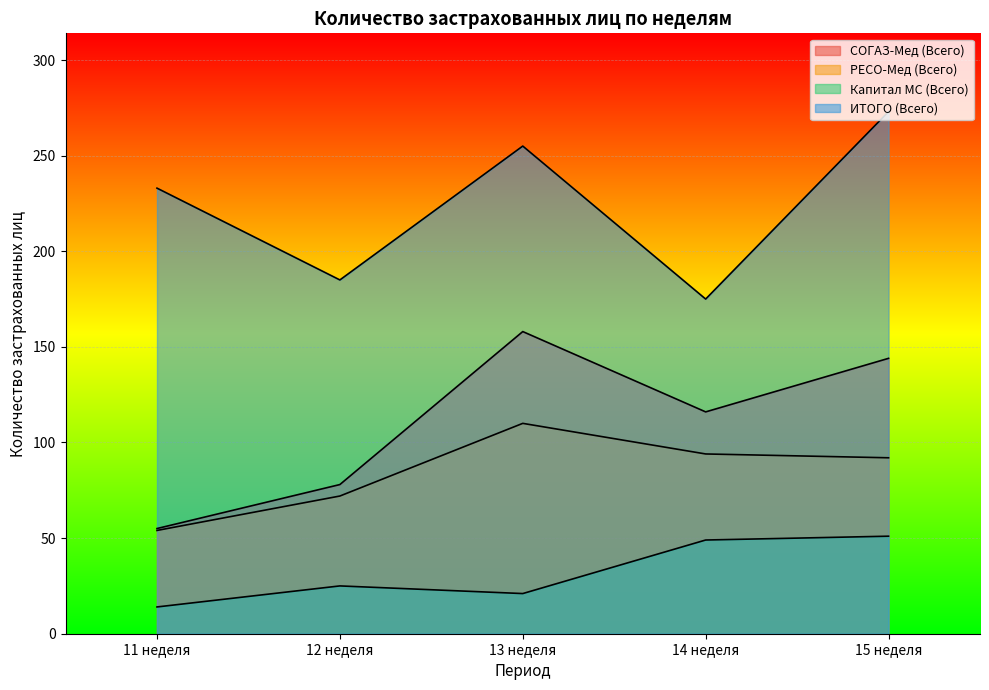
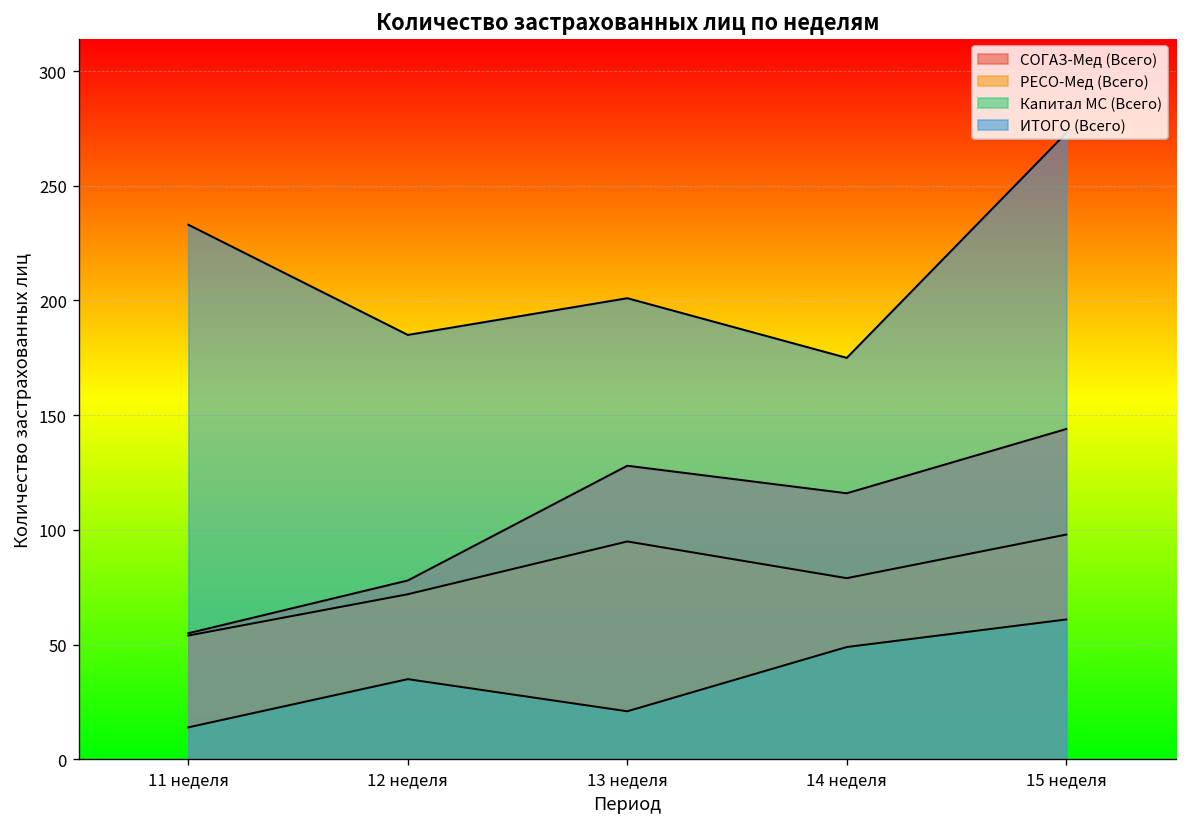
  {
    "СОГАЗ-Мед (Всего)": {
      "12 неделя": 78,
-     "13 неделя": 158,
+     "13 неделя": 128,
      "14 неделя": 116,
      "15 неделя": 144
    },
    "РЕСО-Мед (Всего)": {
      "12 неделя": 72,
-     "13 неделя": 110,
-     "14 неделя": 94,
-     "15 неделя": 92
+     "13 неделя": 95,
+     "14 неделя": 79,
+     "15 неделя": 98
    },
    "Капитал МС (Всего)": {
      "11 неделя": 14,
-     "12 неделя": 25,
+     "12 неделя": 35,
      "13 неделя": 21,
      "14 неделя": 49,
-     "15 неделя": 51
+     "15 неделя": 61
    },
    "ИТОГО (Всего)": {
      "11 неделя": 233,
      "12 неделя": 185,
-     "13 неделя": 255,
+     "13 неделя": 201,
      "14 неделя": 175
    }
  }
